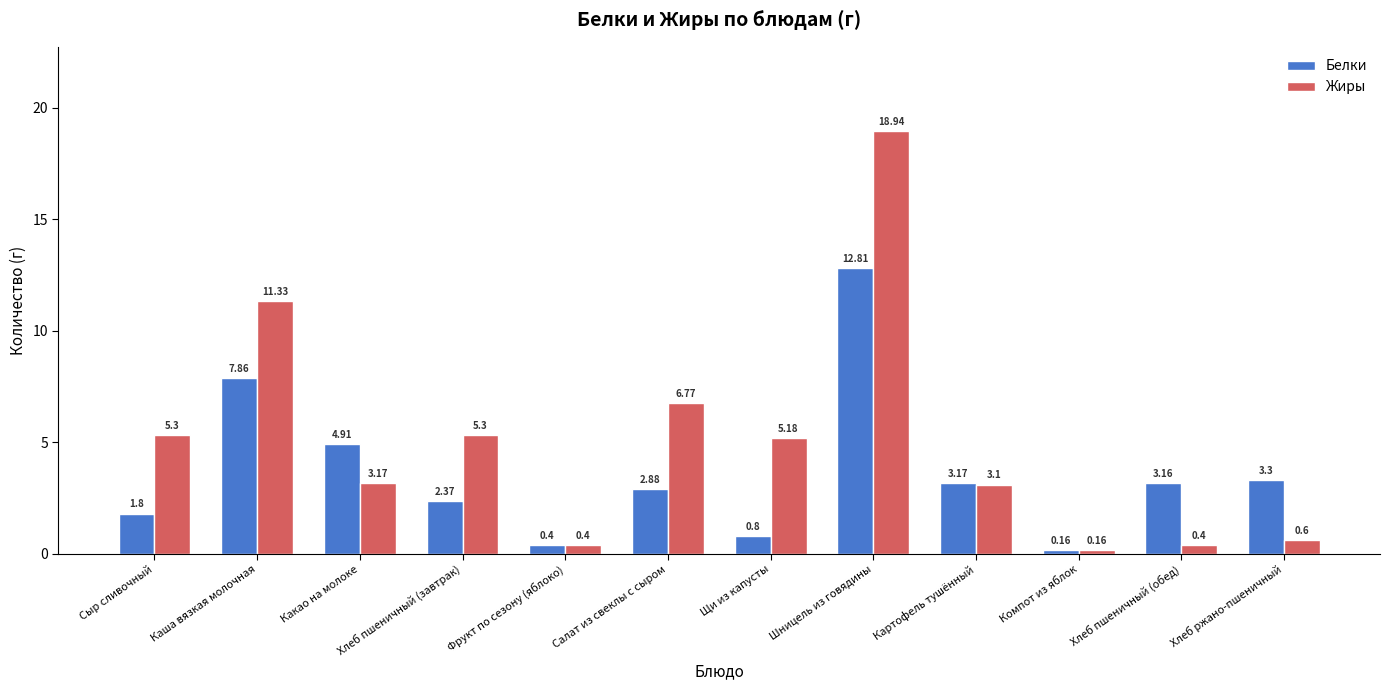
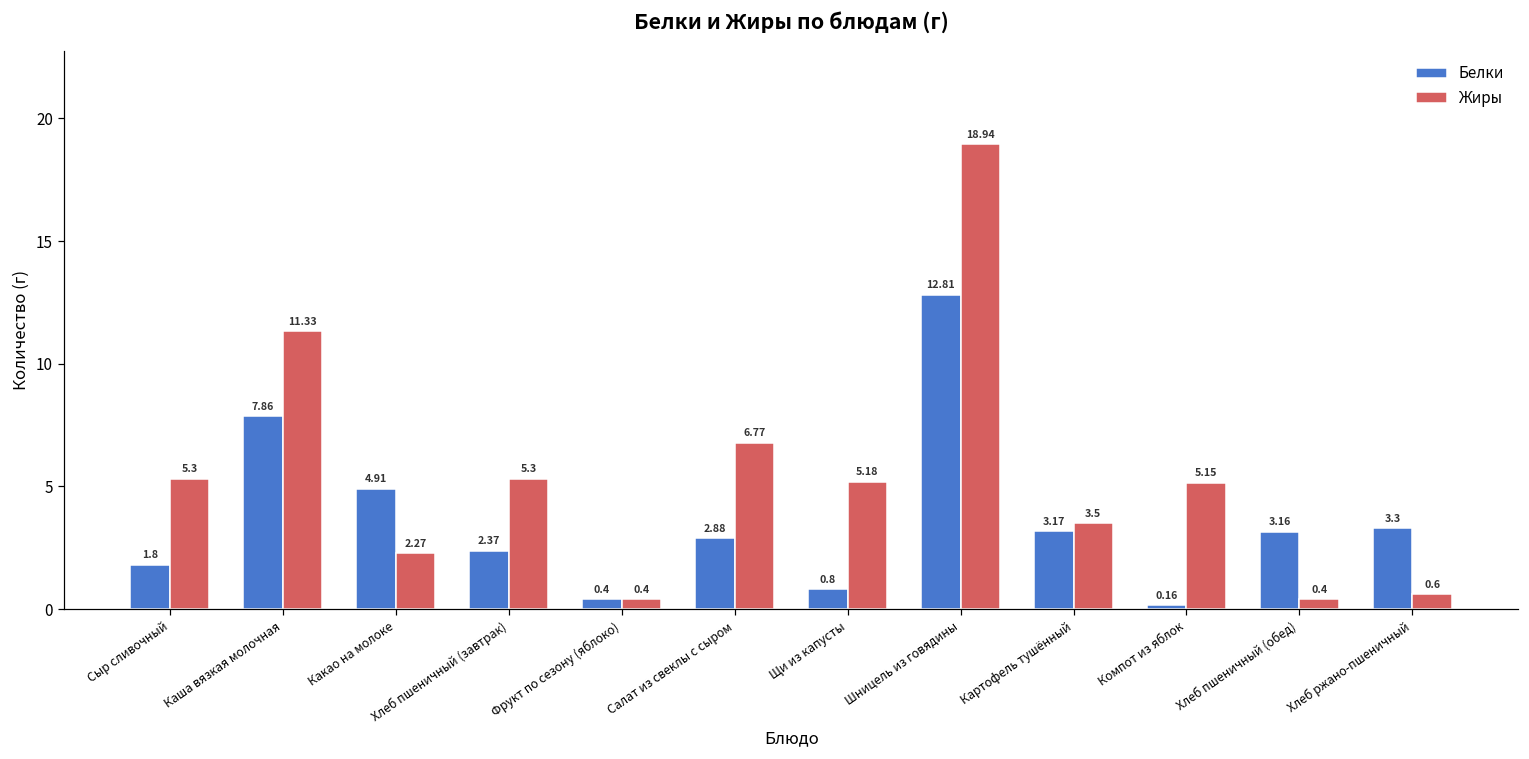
  {
    "Белки": {
      "Сыр сливочный": 1.8,
      "Каша вязкая молочная": 7.86,
      "Какао на молоке": 4.91,
      "Хлеб пшеничный (завтрак)": 2.37,
      "Фрукт по сезону (яблоко)": 0.4,
      "Салат из свеклы с сыром": 2.88,
      "Щи из капусты": 0.8,
      "Шницель из говядины": 12.81,
      "Картофель тушённый": 3.17,
      "Компот из яблок": 0.16,
      "Хлеб пшеничный (обед)": 3.16,
      "Хлеб ржано-пшеничный": 3.3
    },
    "Жиры": {
      "Сыр сливочный": 5.3,
      "Каша вязкая молочная": 11.33,
-     "Какао на молоке": 3.17,
+     "Какао на молоке": 2.27,
      "Хлеб пшеничный (завтрак)": 5.3,
      "Фрукт по сезону (яблоко)": 0.4,
      "Салат из свеклы с сыром": 6.77,
      "Щи из капусты": 5.18,
      "Шницель из говядины": 18.94,
-     "Картофель тушённый": 3.1,
-     "Компот из яблок": 0.16,
+     "Картофель тушённый": 3.5,
+     "Компот из яблок": 5.15,
      "Хлеб пшеничный (обед)": 0.4,
      "Хлеб ржано-пшеничный": 0.6
    }
  }
